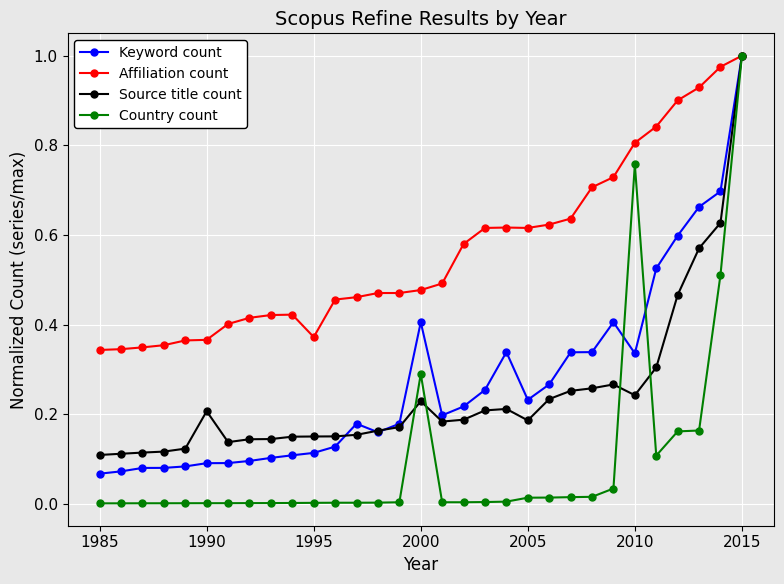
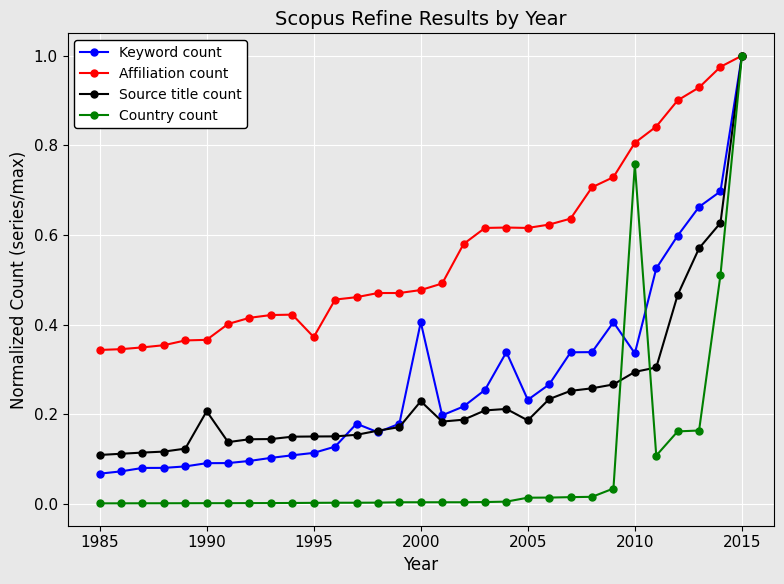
  {
    "Keyword count": {
      "1985": 0.07,
      "1990": 0.09,
      "1995": 0.11,
      "2000": 0.41,
      "2005": 0.23,
      "2010": 0.34
    },
    "Affiliation count": {
      "1985": 0.34,
      "1990": 0.37,
      "1995": 0.37,
      "2000": 0.48,
      "2005": 0.62,
      "2010": 0.81
    },
    "Source title count": {
      "1985": 0.11,
      "1990": 0.21,
      "1995": 0.15,
      "2000": 0.23,
      "2005": 0.19,
-     "2010": 0.24
+     "2010": 0.29
    },
    "Country count": {
      "1985": 0.00,
      "1990": 0.00,
      "1995": 0.00,
-     "2000": 0.29,
+     "2000": 0.00,
      "2005": 0.01,
      "2010": 0.76
    }
  }
